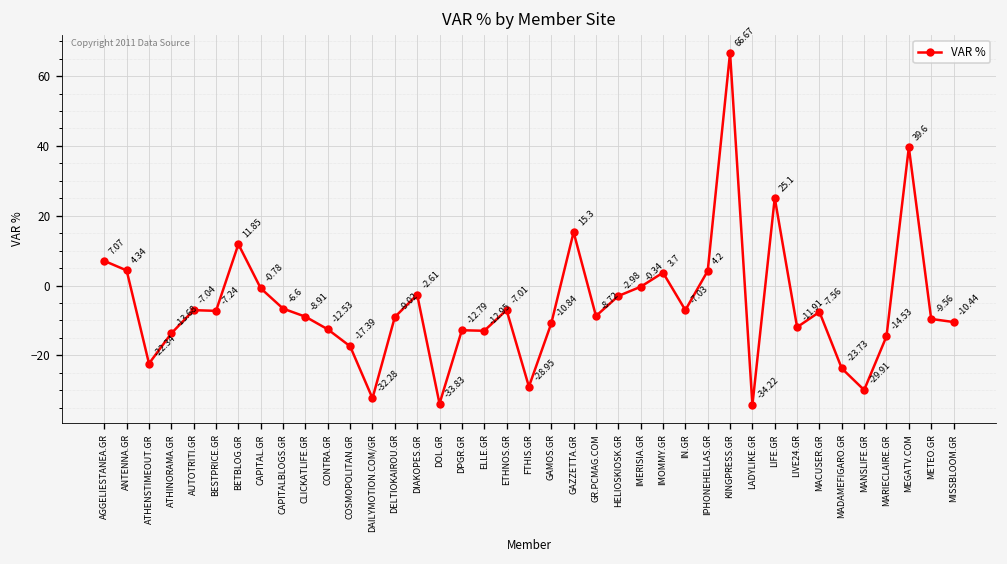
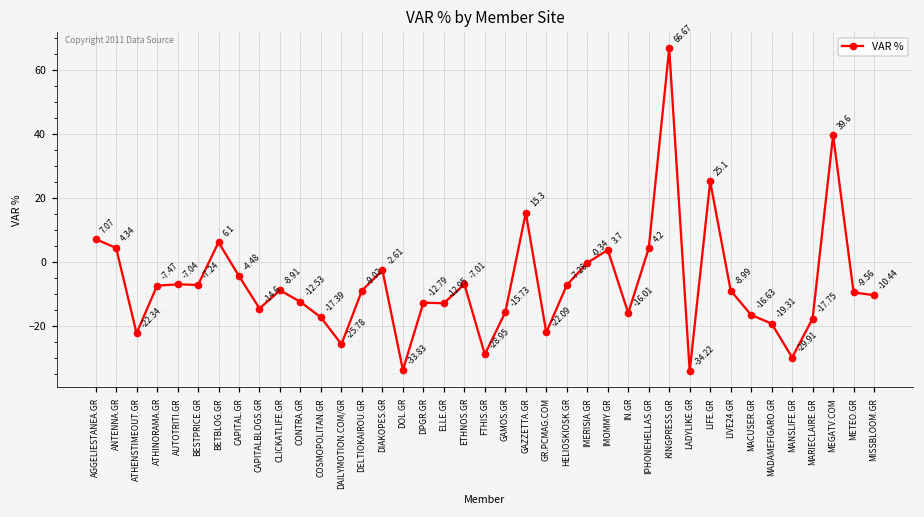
  {
    "AGGELIESTANEA.GR": 7.07,
    "ANTENNA.GR": 4.34,
    "ATHENSTIMEOUT.GR": -22.34,
-   "ATHINORAMA.GR": -13.68,
+   "ATHINORAMA.GR": -7.47,
    "AUTOTRITI.GR": -7.04,
    "BESTPRICE.GR": -7.24,
-   "BETBLOG.GR": 11.85,
-   "CAPITAL.GR": -0.78,
-   "CAPITALBLOGS.GR": -6.6,
+   "BETBLOG.GR": 6.1,
+   "CAPITAL.GR": -4.48,
+   "CAPITALBLOGS.GR": -14.6,
    "CLICKATLIFE.GR": -8.91,
    "CONTRA.GR": -12.53,
    "COSMOPOLITAN.GR": -17.39,
-   "DAILYMOTION.COM/GR": -32.28,
+   "DAILYMOTION.COM/GR": -25.78,
    "DIAKOPES.GR": -2.61,
    "DOL.GR": -33.83,
    "DPGR.GR": -12.79,
    "ETHNOS.GR": -7.01,
    "FTHIS.GR": -28.95,
-   "GAMOS.GR": -10.84,
+   "GAMOS.GR": -15.73,
    "GAZZETTA.GR": 15.3,
-   "GR.PCMAG.COM": -8.72,
-   "HELIOSKIOSK.GR": -2.98,
+   "GR.PCMAG.COM": -22.09,
+   "HELIOSKIOSK.GR": -7.28,
    "IMOMMY.GR": 3.7,
-   "IN.GR": -7.03,
+   "IN.GR": -16.01,
    "IPHONEHELLAS.GR": 4.2,
    "KINGPRESS.GR": 66.67,
    "LADYLIKE.GR": -34.22,
    "LIFE.GR": 25.1,
-   "LIVE24.GR": -11.91,
-   "MACUSER.GR": -7.56,
-   "MADAMEFIGARO.GR": -23.73,
+   "LIVE24.GR": -8.99,
+   "MACUSER.GR": -16.63,
+   "MADAMEFIGARO.GR": -19.31,
    "MANSLIFE.GR": -29.91,
-   "MARIECLAIRE.GR": -14.53,
+   "MARIECLAIRE.GR": -17.75,
    "MEGATV.COM": 39.6,
    "METEO.GR": -9.56,
    "MISSBLOOM.GR": -10.44
  }
